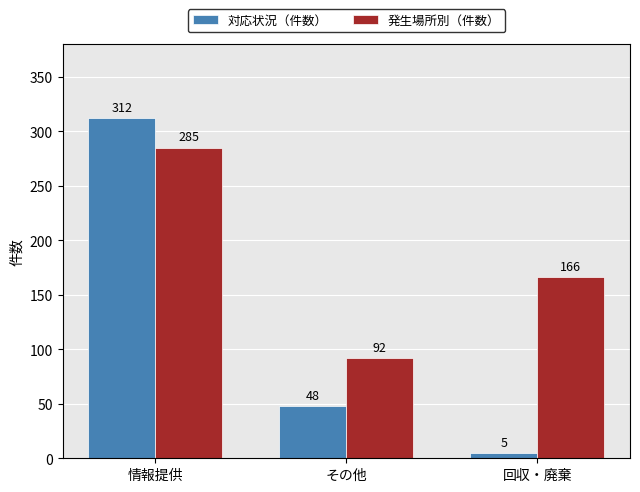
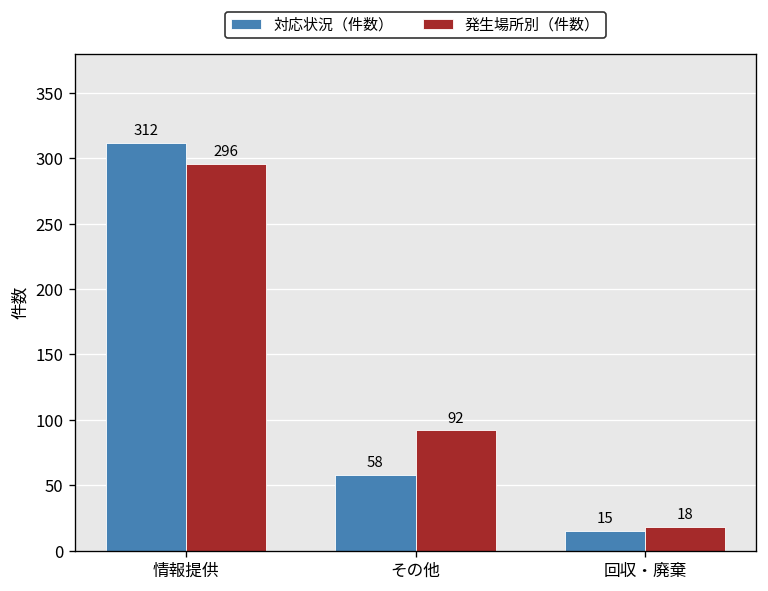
  {
    "対応状況（件数）": {
      "情報提供": 312,
-     "その他": 48,
-     "回収・廃棄": 5
+     "その他": 58,
+     "回収・廃棄": 15
    },
    "発生場所別（件数）": {
-     "情報提供": 285,
+     "情報提供": 296,
      "その他": 92,
-     "回収・廃棄": 166
+     "回収・廃棄": 18
    }
  }
